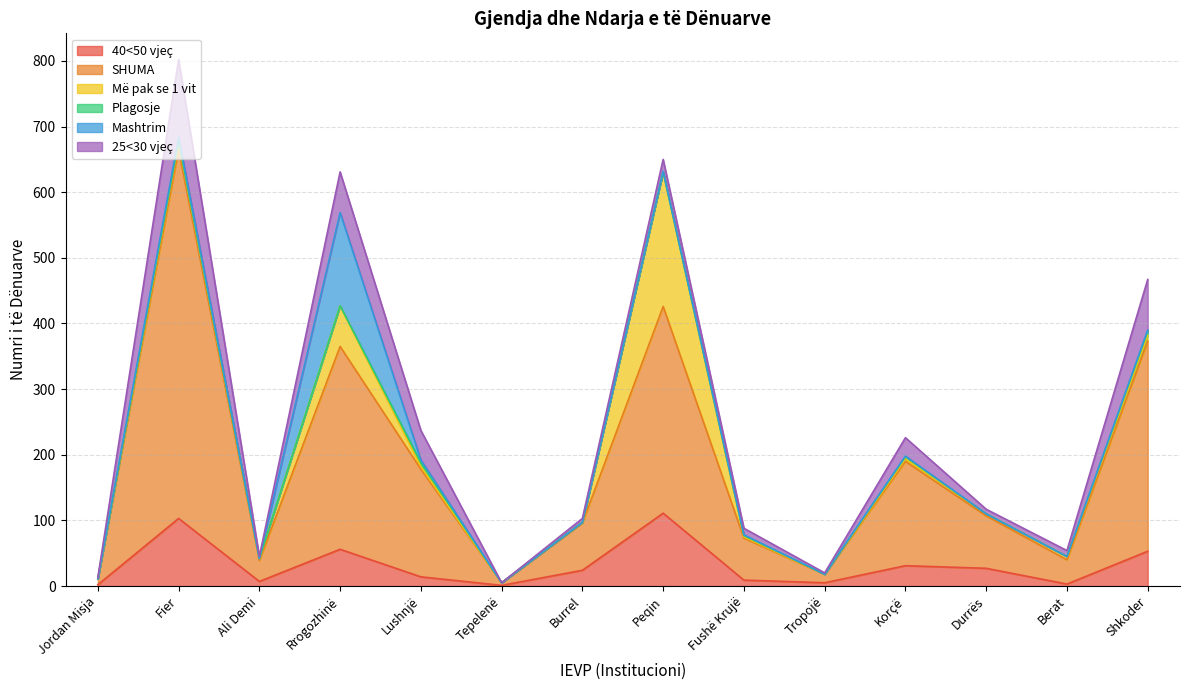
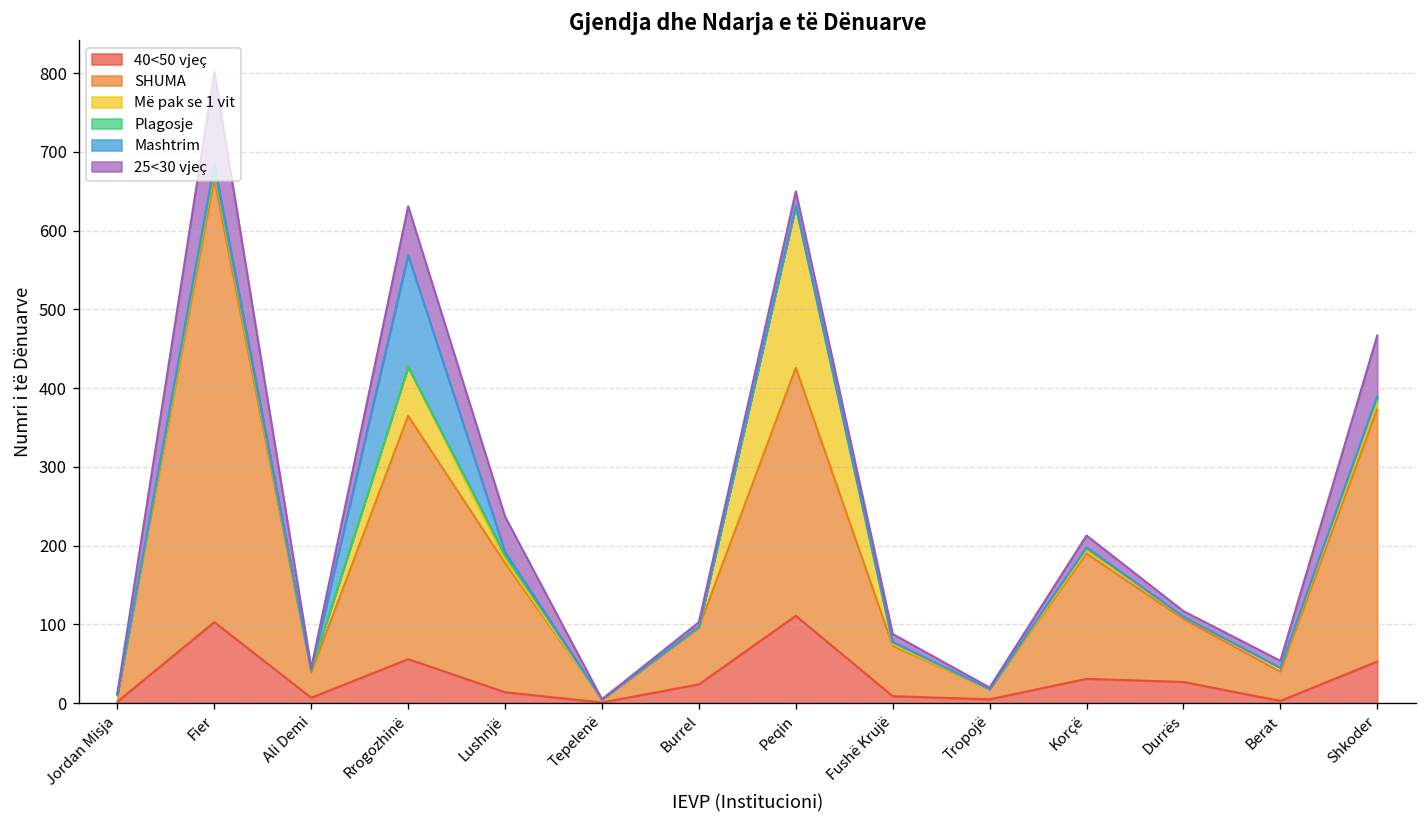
  {
    "Më pak se 1 vit": {
      "Lushnjë": 0,
      "Shkoder": 10
    },
    "Plagosje": {
      "Lushnjë": 10
    },
    "Mashtrim": {
      "Rrogozhinë": 140,
      "Lushnjë": 0
    },
    "25<30 vjeç": {
      "Rrogozhinë": 60,
      "Lushnjë": 50,
      "Burrel": 10,
      "Peqin": 20,
      "Fushë Krujë": 10,
-     "Korçë": 30,
+     "Korçë": 20,
      "Durrës": 10,
      "Berat": 10,
      "Shkoder": 80
    }
  }
